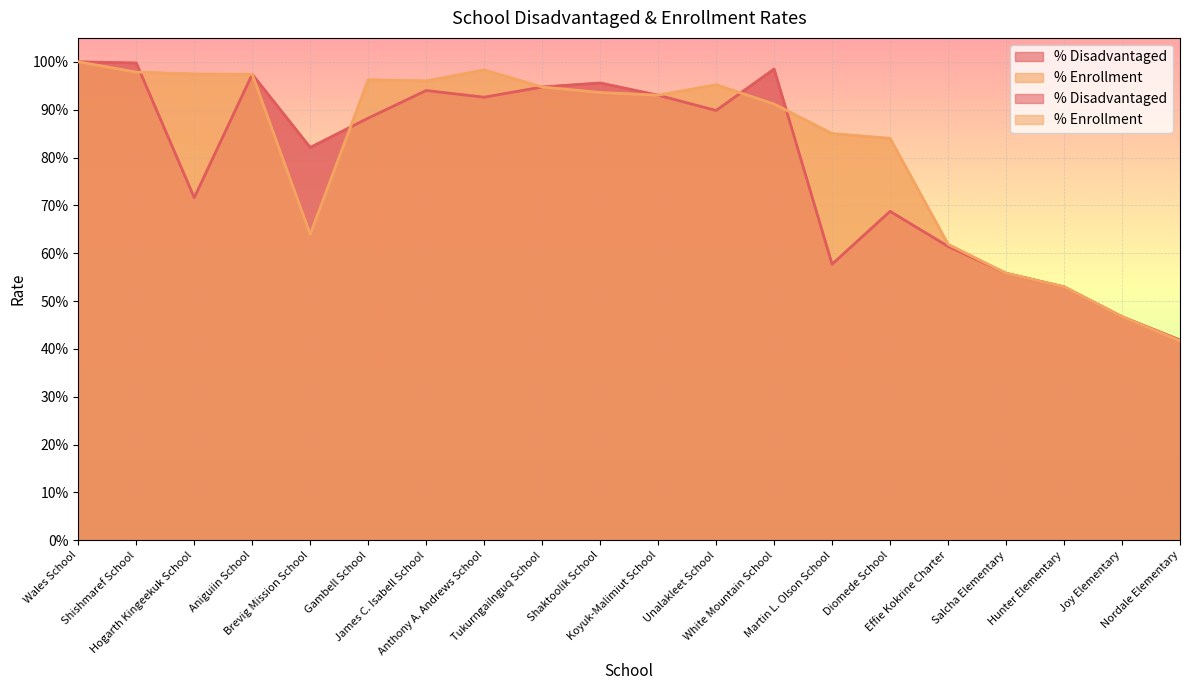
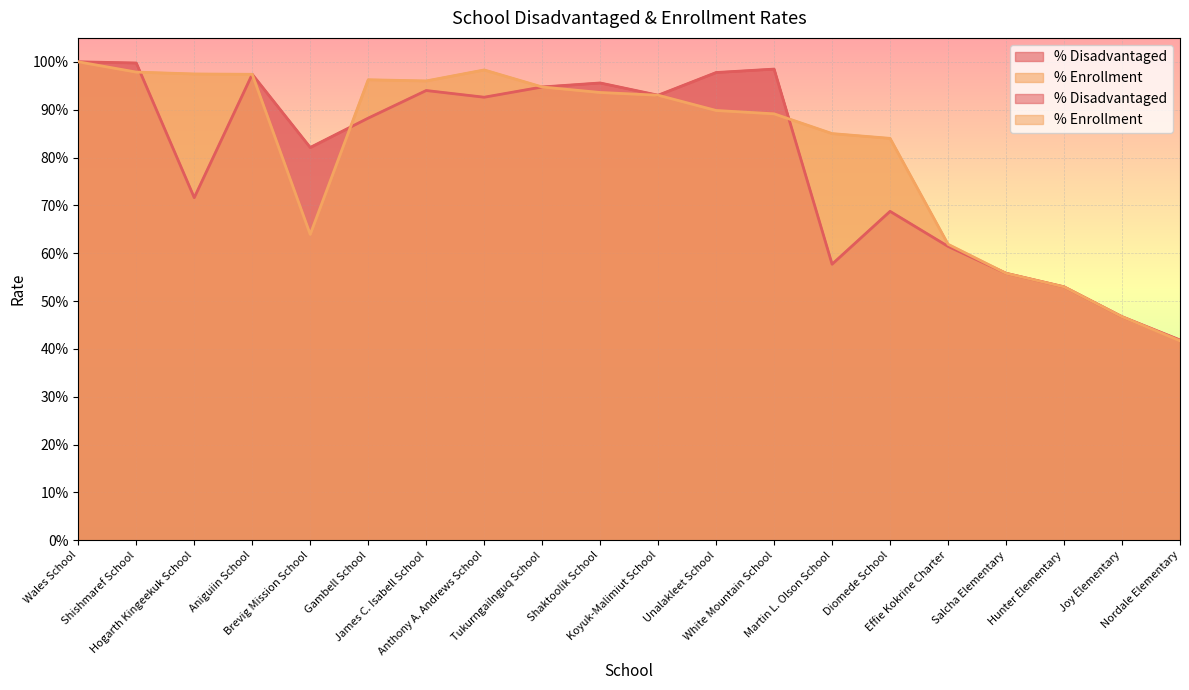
  {
    "% Disadvantaged": {
      "Shishmaref School": "100%",
      "Hogarth Kingeekuk School": "72%",
      "Brevig Mission School": "82%",
      "Gambell School": "88%",
      "James C. Isabell School": "94%",
      "Anthony A. Andrews School": "93%",
      "Shaktoolik School": "96%",
-     "Unalakleet School": "90%",
+     "Unalakleet School": "98%",
      "White Mountain School": "98%",
      "Martin L. Olson School": "58%",
      "Diomede School": "69%"
    },
    "% Enrollment": {
      "Shishmaref School": "98%",
      "Hogarth Kingeekuk School": "97%",
      "Brevig Mission School": "64%",
      "Gambell School": "96%",
      "James C. Isabell School": "96%",
      "Anthony A. Andrews School": "98%",
      "Shaktoolik School": "94%",
-     "Unalakleet School": "95%",
-     "White Mountain School": "91%",
+     "Unalakleet School": "90%",
+     "White Mountain School": "89%",
      "Martin L. Olson School": "85%",
      "Diomede School": "84%"
    }
  }
